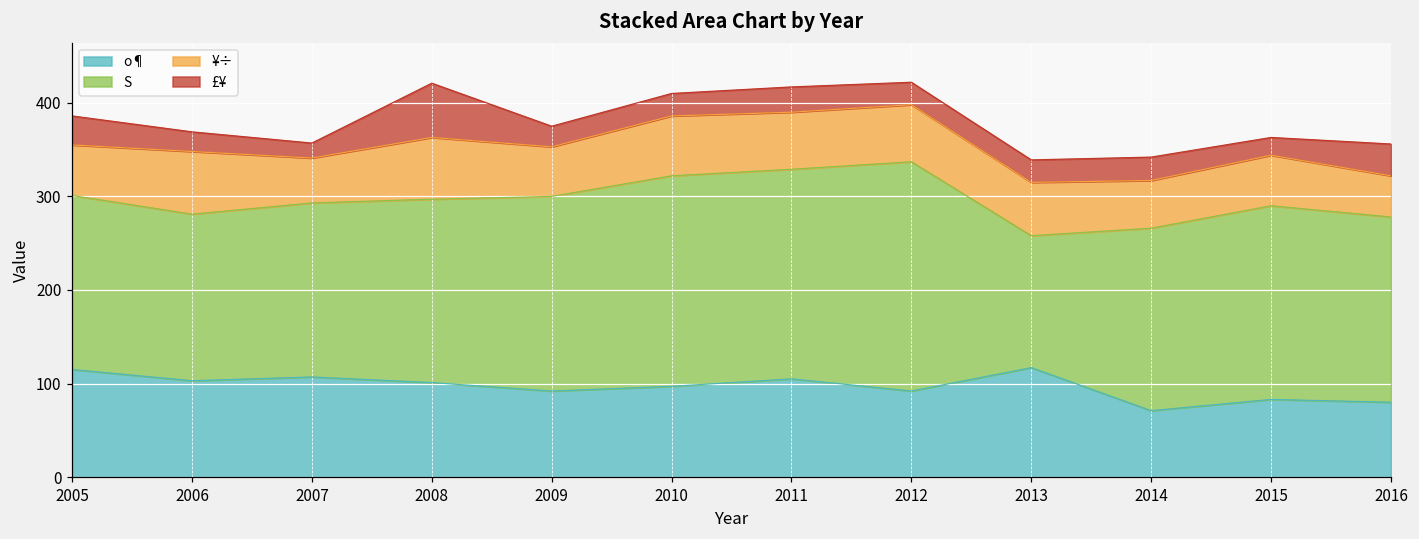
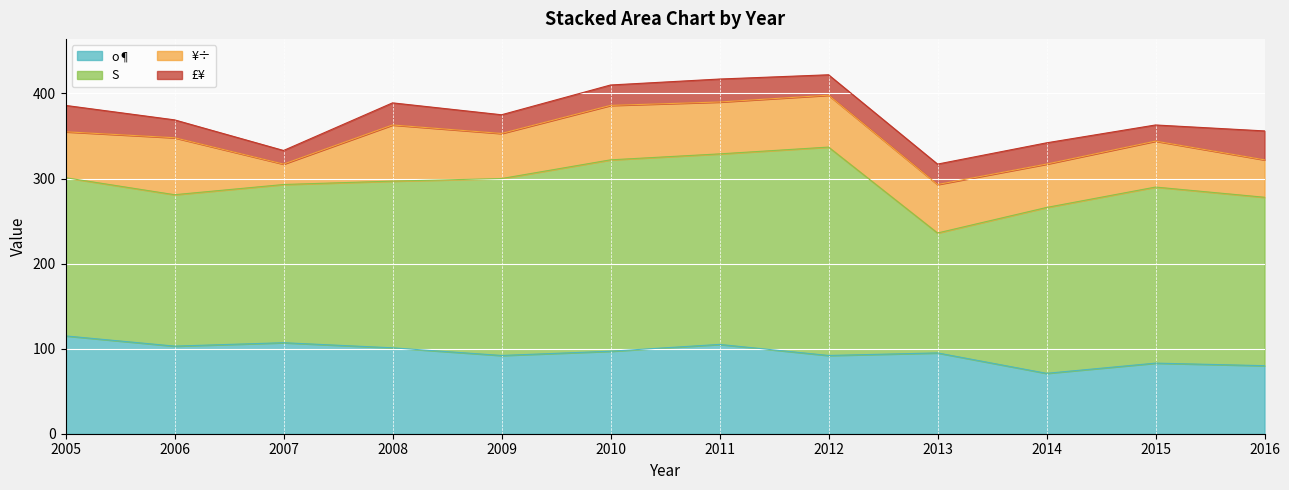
  {
    "o¶": {
      "2005": 120,
      "2006": 100,
      "2007": 110,
      "2008": 100,
      "2009": 90,
      "2010": 100,
      "2011": 110,
      "2012": 90,
-     "2013": 120,
+     "2013": 100,
      "2014": 70,
      "2015": 80,
      "2016": 80
    },
    "S": {
      "2005": 190,
      "2006": 180,
      "2007": 190,
      "2008": 200,
      "2009": 210,
      "2010": 230,
      "2011": 220,
      "2012": 250,
      "2013": 140,
      "2014": 200,
      "2015": 210,
      "2016": 200
    },
    "¥÷": {
      "2005": 50,
      "2006": 70,
-     "2007": 50,
+     "2007": 20,
      "2008": 70,
      "2009": 50,
      "2010": 60,
      "2011": 60,
      "2012": 60,
      "2013": 60,
      "2014": 50,
      "2015": 50,
      "2016": 40
    },
    "£¥": {
      "2005": 30,
      "2006": 20,
      "2007": 20,
-     "2008": 60,
+     "2008": 30,
      "2009": 20,
      "2010": 20,
      "2011": 30,
      "2012": 20,
      "2013": 20,
      "2014": 30,
      "2015": 20,
      "2016": 30
    }
  }
